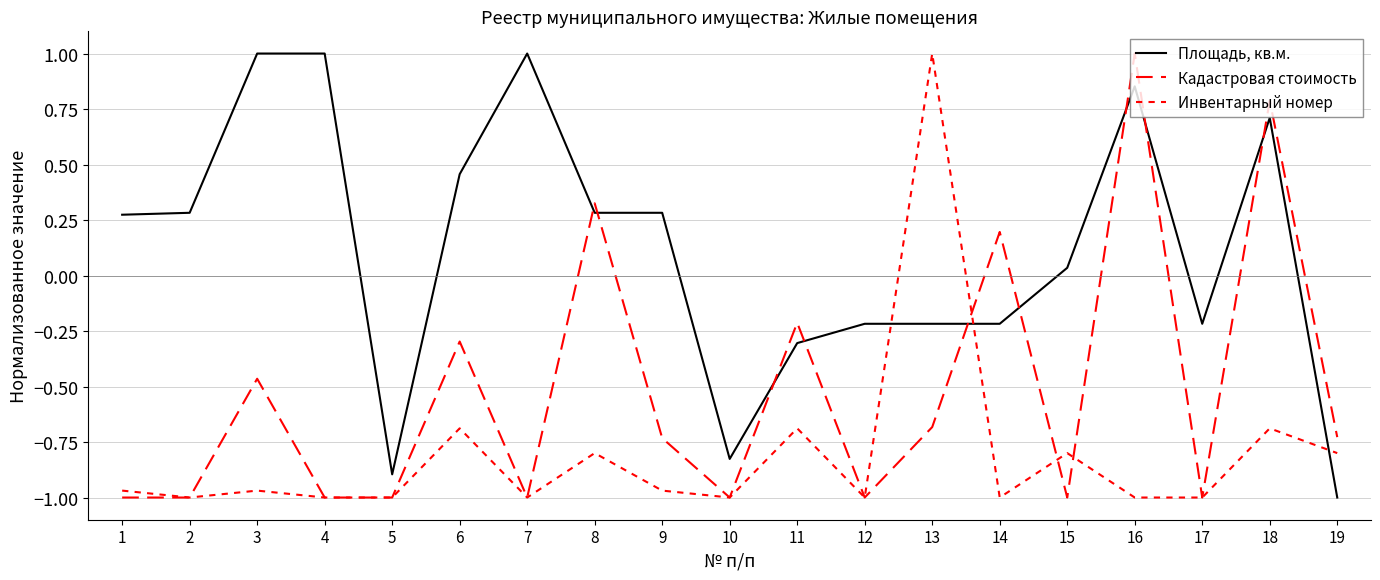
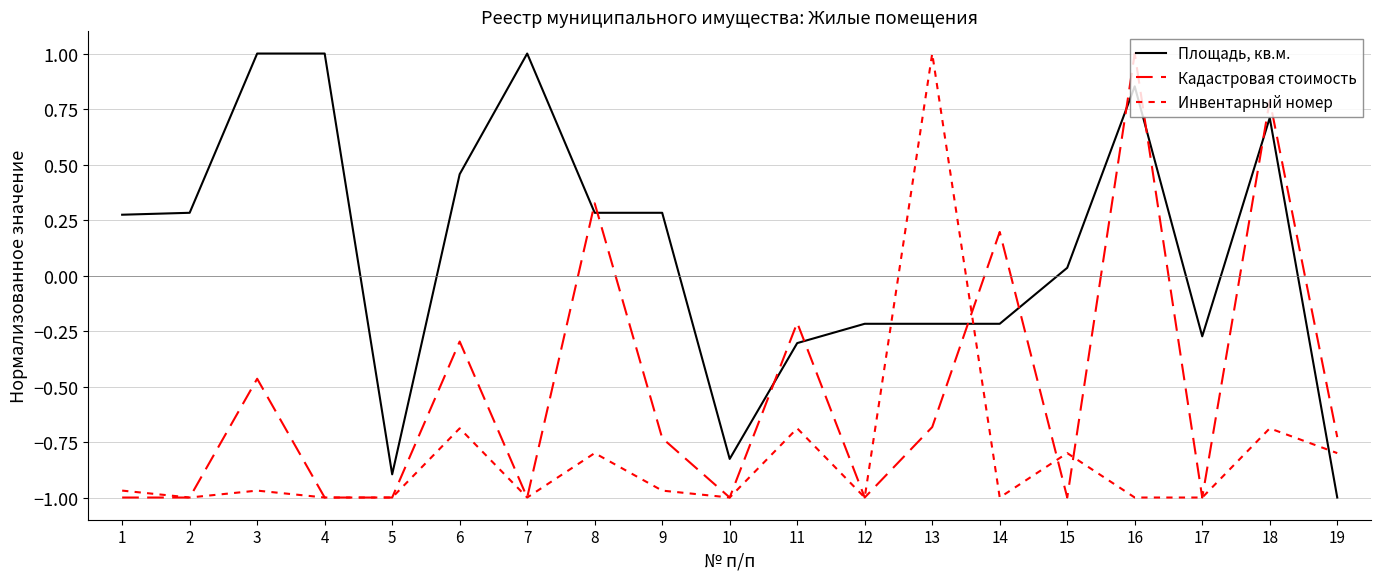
  {
    "Площадь, кв.м.": {
      "1": 0.27,
      "2": 0.28,
      "3": 1.00,
      "4": 1.00,
      "5": -0.90,
      "6": 0.46,
      "7": 1.00,
      "8": 0.28,
      "9": 0.28,
      "10": -0.83,
      "11": -0.30,
      "12": -0.22,
      "13": -0.22,
      "14": -0.22,
      "15": 0.03,
-     "17": -0.22,
+     "17": -0.27,
      "18": 0.71,
      "19": -1.00
    }
  }
